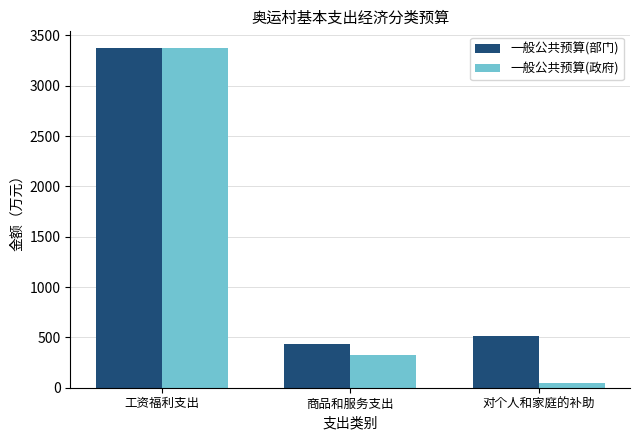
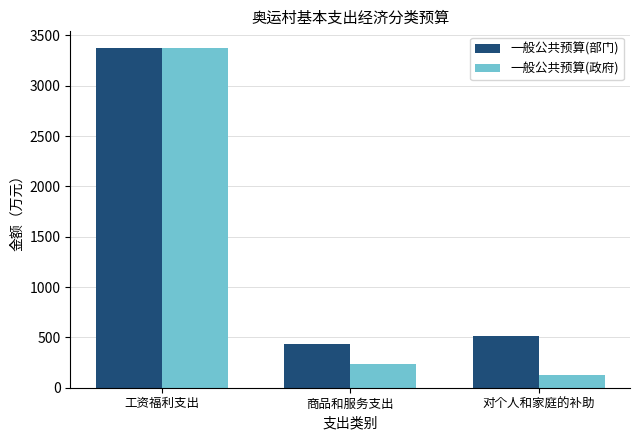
  {
    "一般公共预算(部门)": {
      "工资福利支出": 3370,
      "商品和服务支出": 430,
      "对个人和家庭的补助": 510
    },
    "一般公共预算(政府)": {
      "工资福利支出": 3370,
-     "商品和服务支出": 330,
-     "对个人和家庭的补助": 50
+     "商品和服务支出": 240,
+     "对个人和家庭的补助": 130
    }
  }
